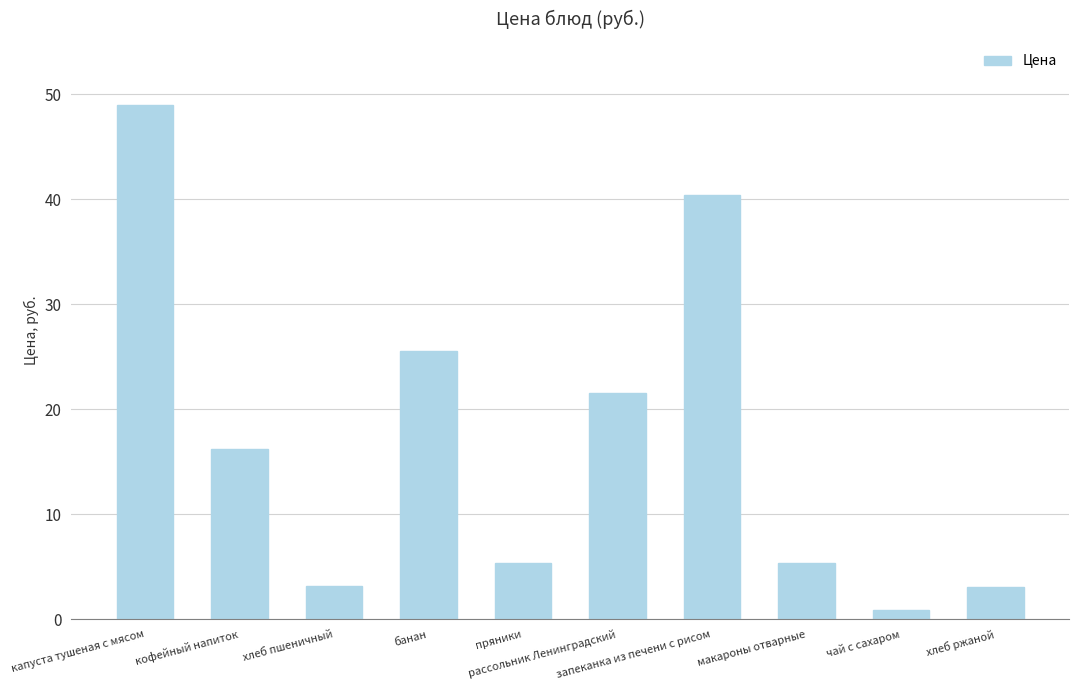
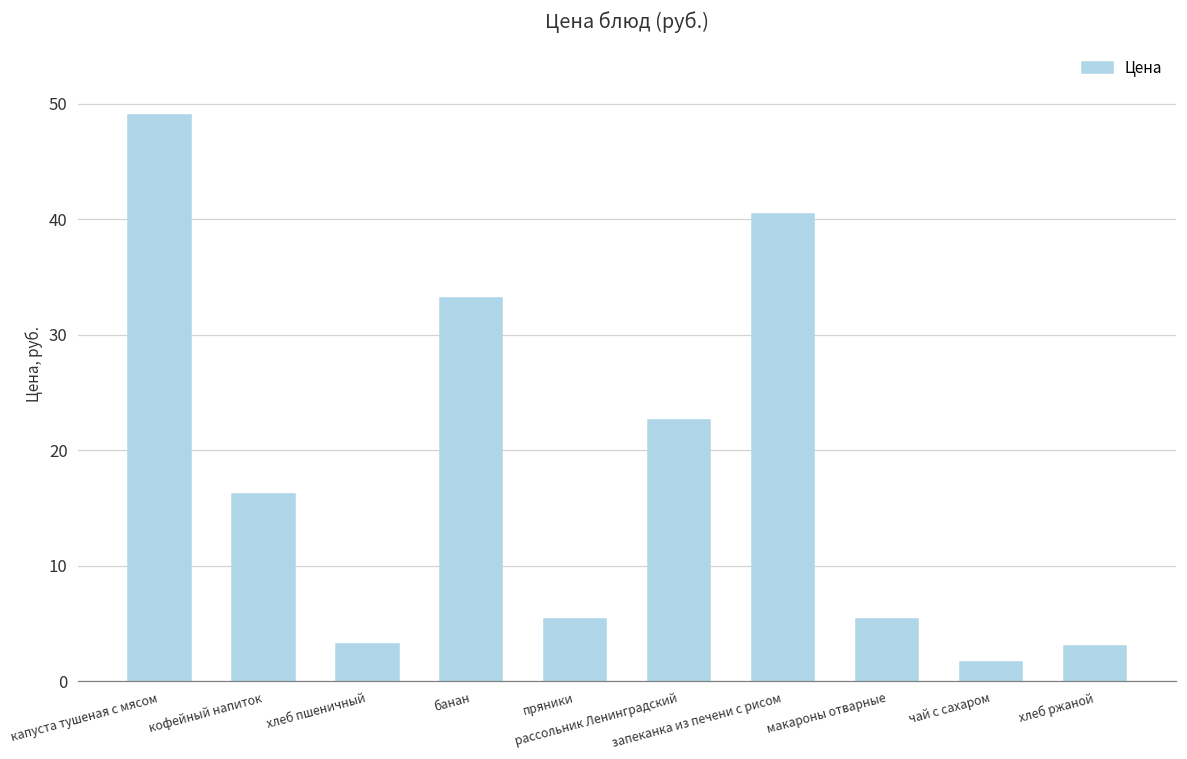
  {
    "капуста тушеная с мясом": 49.0,
    "кофейный напиток": 16.2,
    "хлеб пшеничный": 3.2,
-   "банан": 25.6,
+   "банан": 33.2,
    "пряники": 5.4,
-   "рассольник Ленинградский": 21.6,
+   "рассольник Ленинградский": 22.6,
    "запеканка из печени с рисом": 40.4,
    "макароны отварные": 5.4,
-   "чай с сахаром": 0.9,
+   "чай с сахаром": 1.6,
    "хлеб ржаной": 3.1
  }
